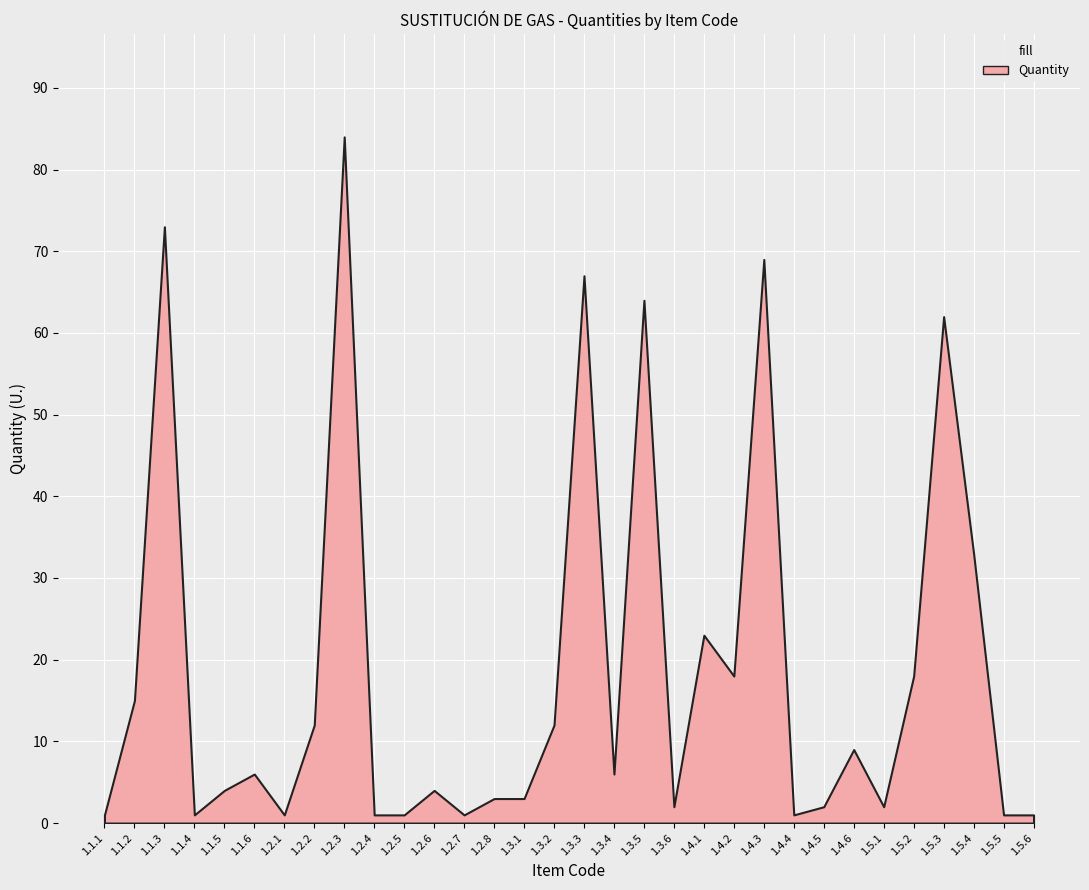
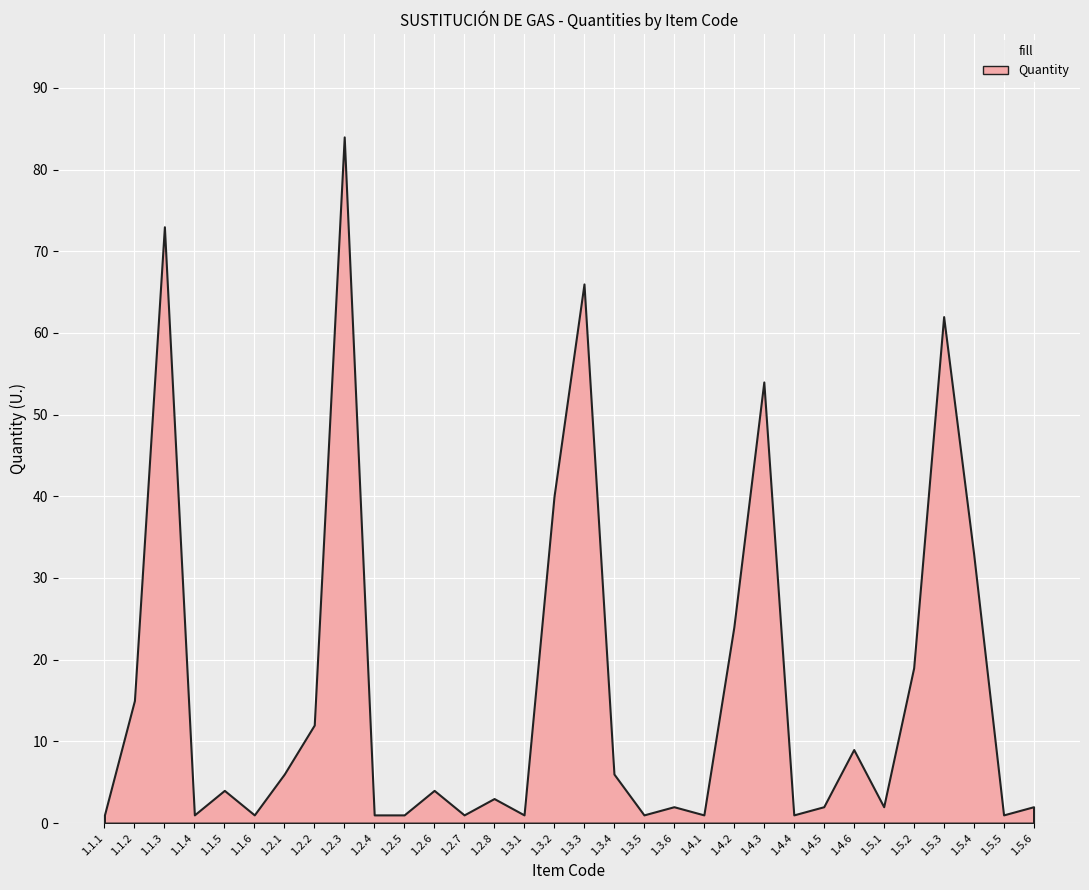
  {
    "1.1.1": 1,
    "1.1.2": 15,
    "1.1.3": 73,
    "1.1.4": 1,
    "1.1.5": 4,
-   "1.1.6": 6,
-   "1.2.1": 1,
+   "1.1.6": 1,
+   "1.2.1": 6,
    "1.2.2": 12,
    "1.2.3": 84,
    "1.2.4": 1,
    "1.2.5": 1,
    "1.2.6": 4,
    "1.2.7": 1,
    "1.2.8": 3,
-   "1.3.1": 3,
-   "1.3.2": 12,
-   "1.3.3": 67,
+   "1.3.1": 1,
+   "1.3.2": 40,
+   "1.3.3": 66,
    "1.3.4": 6,
-   "1.3.5": 64,
+   "1.3.5": 1,
    "1.3.6": 2,
-   "1.4.1": 23,
-   "1.4.2": 18,
-   "1.4.3": 69,
+   "1.4.1": 1,
+   "1.4.2": 24,
+   "1.4.3": 54,
    "1.4.4": 1,
    "1.4.5": 2,
    "1.4.6": 9,
    "1.5.1": 2,
-   "1.5.2": 18,
+   "1.5.2": 19,
    "1.5.3": 62,
    "1.5.4": 33,
    "1.5.5": 1,
-   "1.5.6": 1
+   "1.5.6": 2
  }
